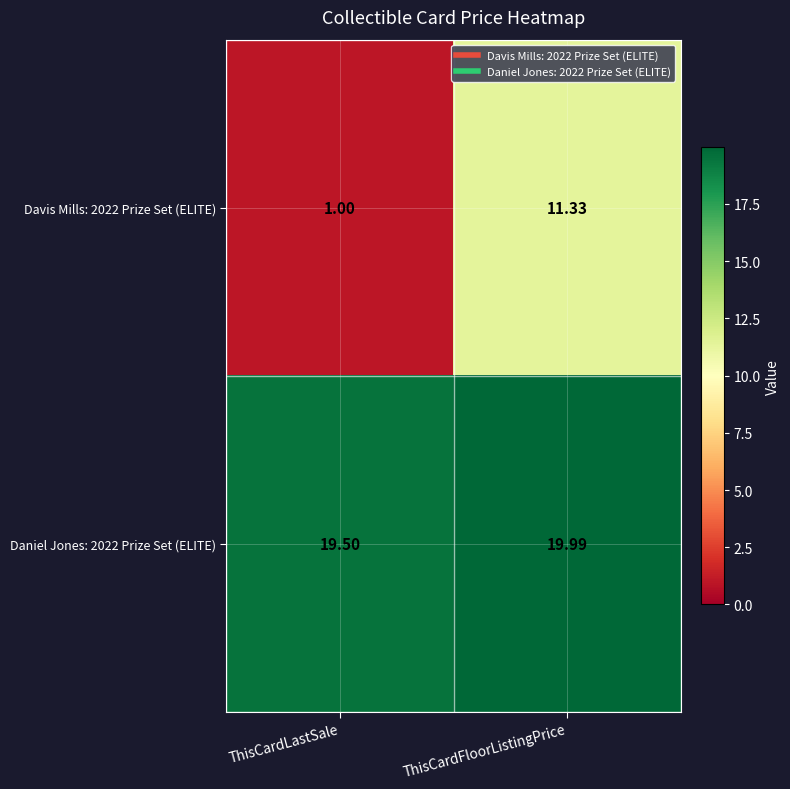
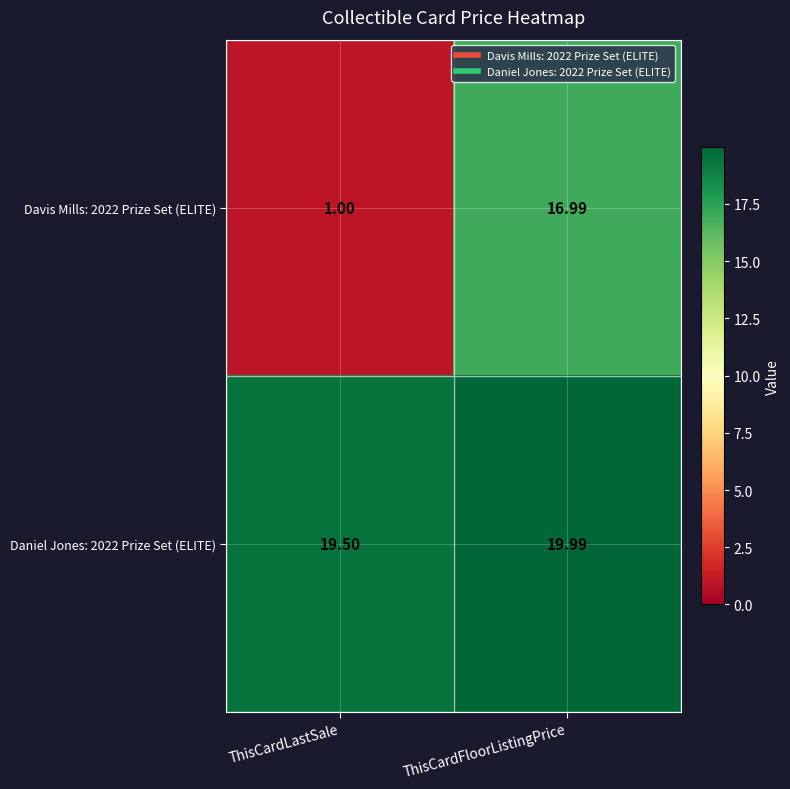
  {
    "Davis Mills: 2022 Prize Set (ELITE)": {
      "ThisCardLastSale": 1.00,
-     "ThisCardFloorListingPrice": 11.33
+     "ThisCardFloorListingPrice": 16.99
    },
    "Daniel Jones: 2022 Prize Set (ELITE)": {
      "ThisCardLastSale": 19.50,
      "ThisCardFloorListingPrice": 19.99
    }
  }
